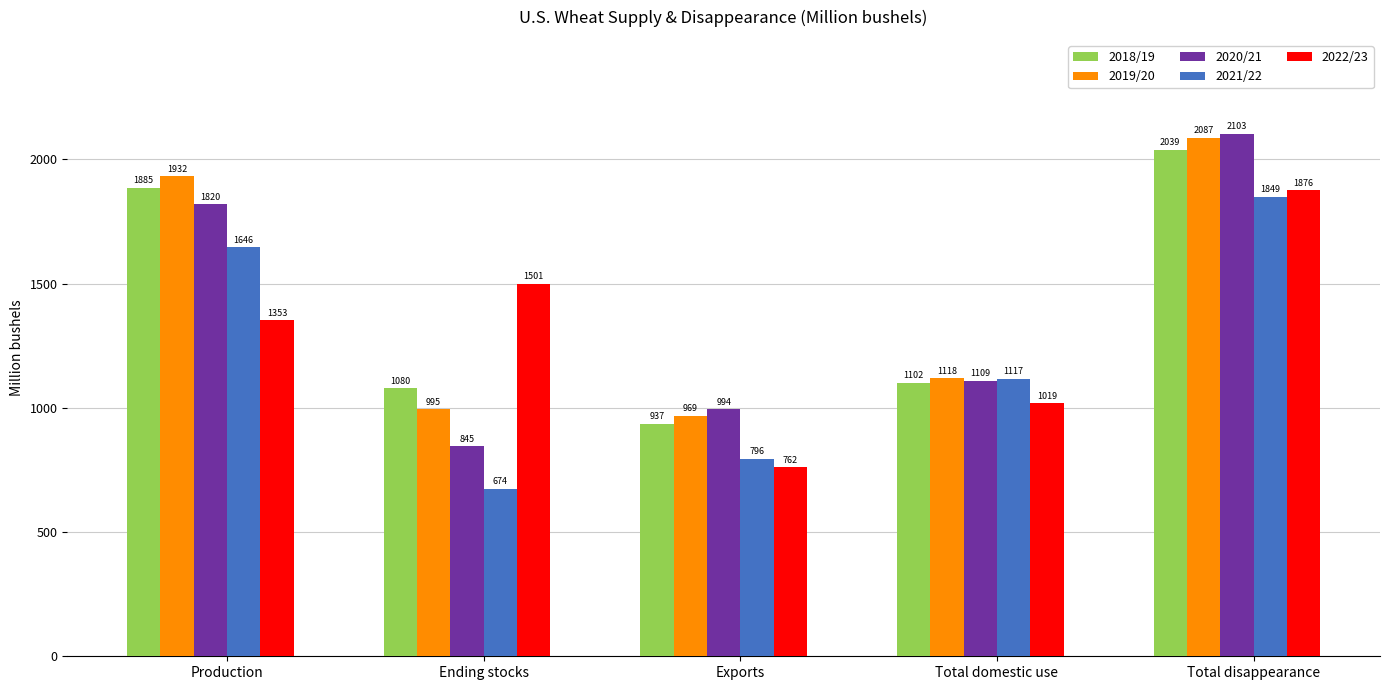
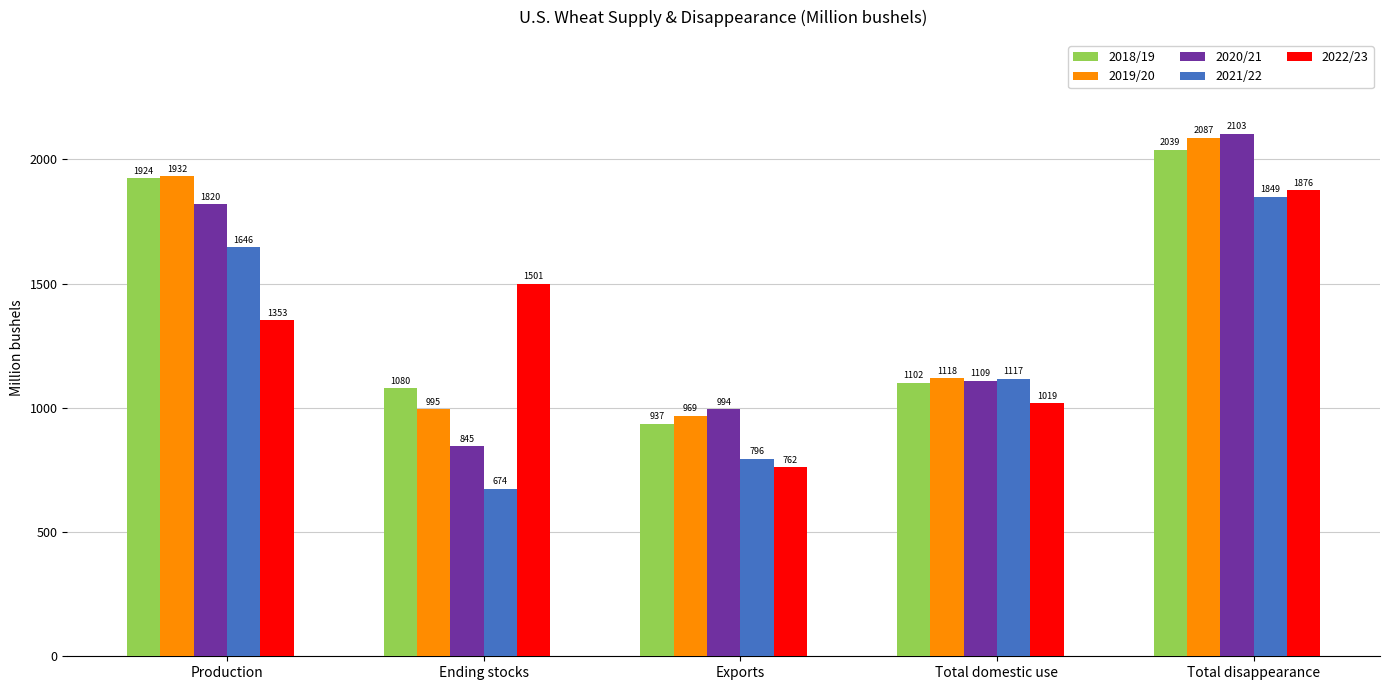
  {
    "2018/19": {
-     "Production": 1885,
+     "Production": 1924,
      "Ending stocks": 1080,
      "Exports": 937,
      "Total domestic use": 1102,
      "Total disappearance": 2039
    },
    "2019/20": {
      "Production": 1932,
      "Ending stocks": 995,
      "Exports": 969,
      "Total domestic use": 1118,
      "Total disappearance": 2087
    },
    "2020/21": {
      "Production": 1820,
      "Ending stocks": 845,
      "Exports": 994,
      "Total domestic use": 1109,
      "Total disappearance": 2103
    },
    "2021/22": {
      "Production": 1646,
      "Ending stocks": 674,
      "Exports": 796,
      "Total domestic use": 1117,
      "Total disappearance": 1849
    },
    "2022/23": {
      "Production": 1353,
      "Ending stocks": 1501,
      "Exports": 762,
      "Total domestic use": 1019,
      "Total disappearance": 1876
    }
  }
